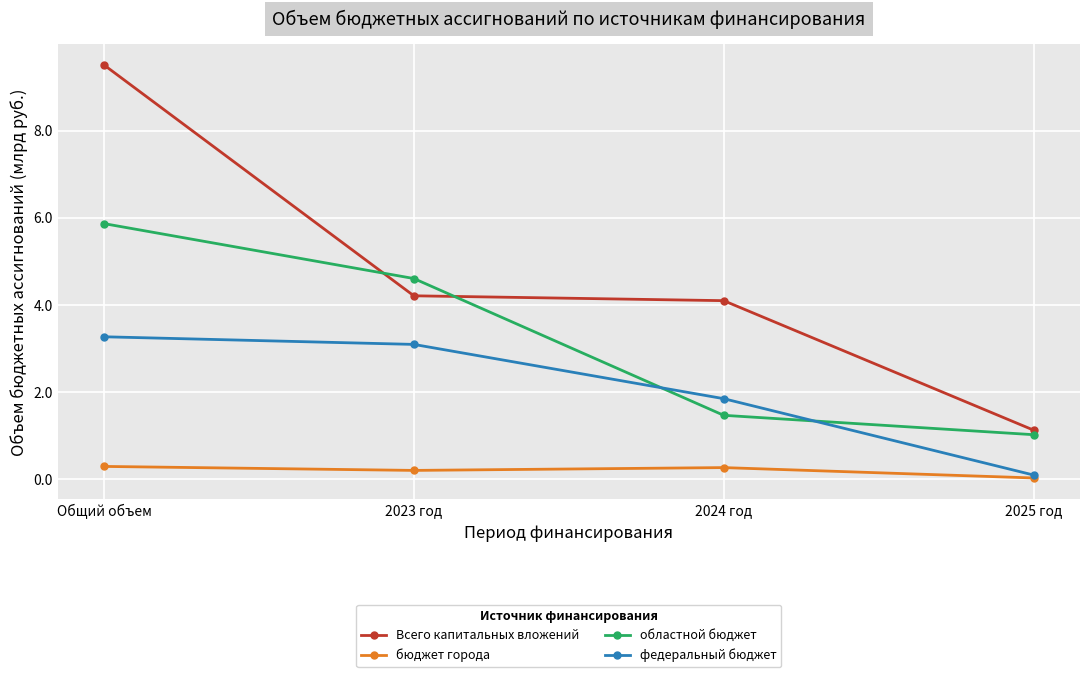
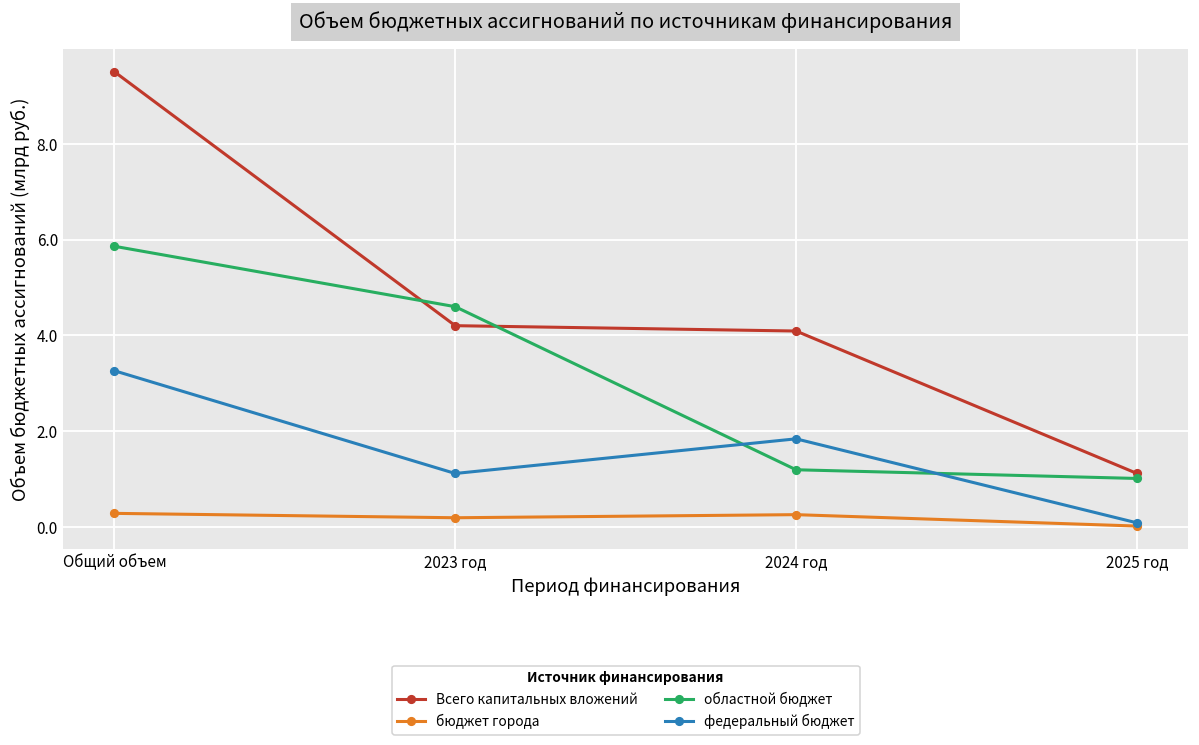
  {
    "Всего капитальных вложений": {
      "Общий объем": 9.5,
      "2023 год": 4.2,
      "2024 год": 4.1,
      "2025 год": 1.1
    },
    "бюджет города": {
      "Общий объем": 0.3,
      "2023 год": 0.2,
      "2024 год": 0.3,
      "2025 год": 0.0
    },
    "областной бюджет": {
      "Общий объем": 5.9,
      "2023 год": 4.6,
-     "2024 год": 1.5,
+     "2024 год": 1.2,
      "2025 год": 1.0
    },
    "федеральный бюджет": {
      "Общий объем": 3.3,
-     "2023 год": 3.1,
+     "2023 год": 1.1,
      "2024 год": 1.8,
      "2025 год": 0.1
    }
  }
